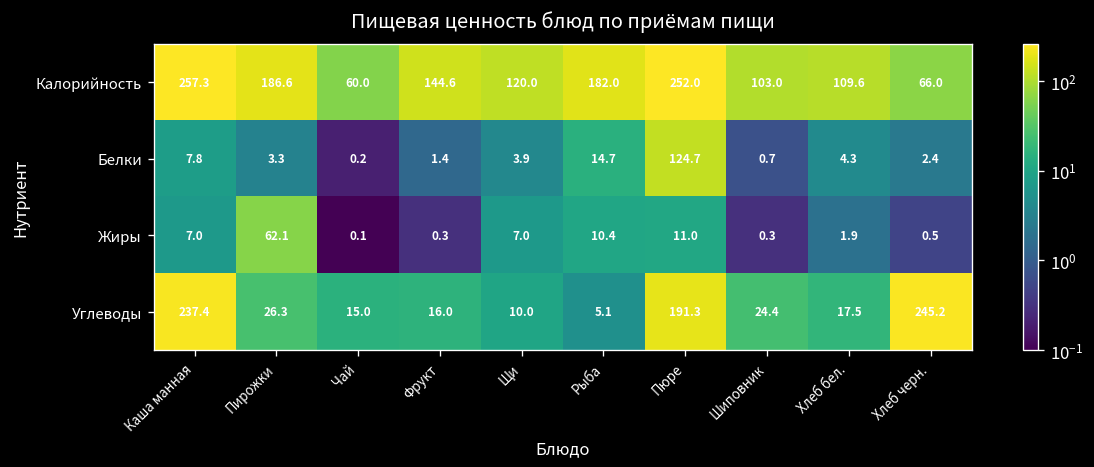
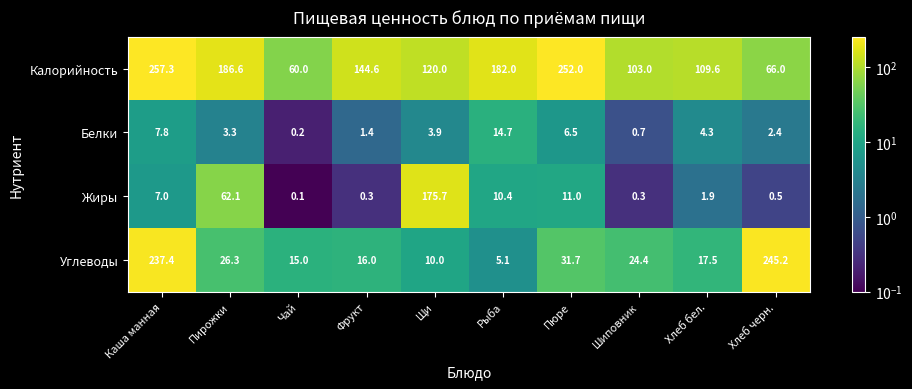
  {
    "Калорийность": {
      "Каша манная": 257.3,
      "Пирожки": 186.6,
      "Чай": 60.0,
      "Фрукт": 144.6,
      "Щи": 120.0,
      "Рыба": 182.0,
      "Пюре": 252.0,
      "Шиповник": 103.0,
      "Хлеб бел.": 109.6,
      "Хлеб черн.": 66.0
    },
    "Белки": {
      "Каша манная": 7.8,
      "Пирожки": 3.3,
      "Чай": 0.2,
      "Фрукт": 1.4,
      "Щи": 3.9,
      "Рыба": 14.7,
-     "Пюре": 124.7,
+     "Пюре": 6.5,
      "Шиповник": 0.7,
      "Хлеб бел.": 4.3,
      "Хлеб черн.": 2.4
    },
    "Жиры": {
      "Каша манная": 7.0,
      "Пирожки": 62.1,
      "Чай": 0.1,
      "Фрукт": 0.3,
-     "Щи": 7.0,
+     "Щи": 175.7,
      "Рыба": 10.4,
      "Пюре": 11.0,
      "Шиповник": 0.3,
      "Хлеб бел.": 1.9,
      "Хлеб черн.": 0.5
    },
    "Углеводы": {
      "Каша манная": 237.4,
      "Пирожки": 26.3,
      "Чай": 15.0,
      "Фрукт": 16.0,
      "Щи": 10.0,
      "Рыба": 5.1,
-     "Пюре": 191.3,
+     "Пюре": 31.7,
      "Шиповник": 24.4,
      "Хлеб бел.": 17.5,
      "Хлеб черн.": 245.2
    }
  }
